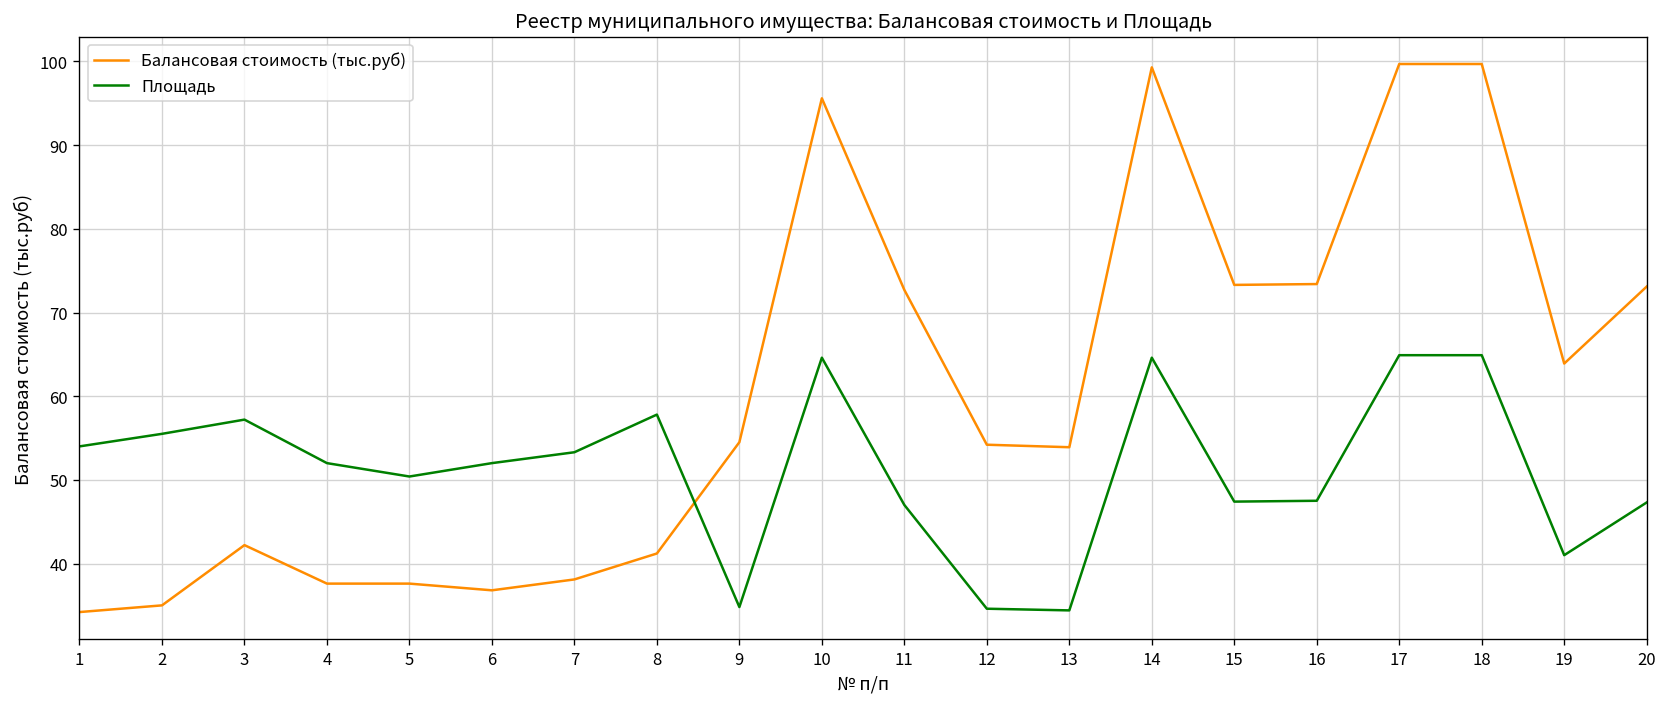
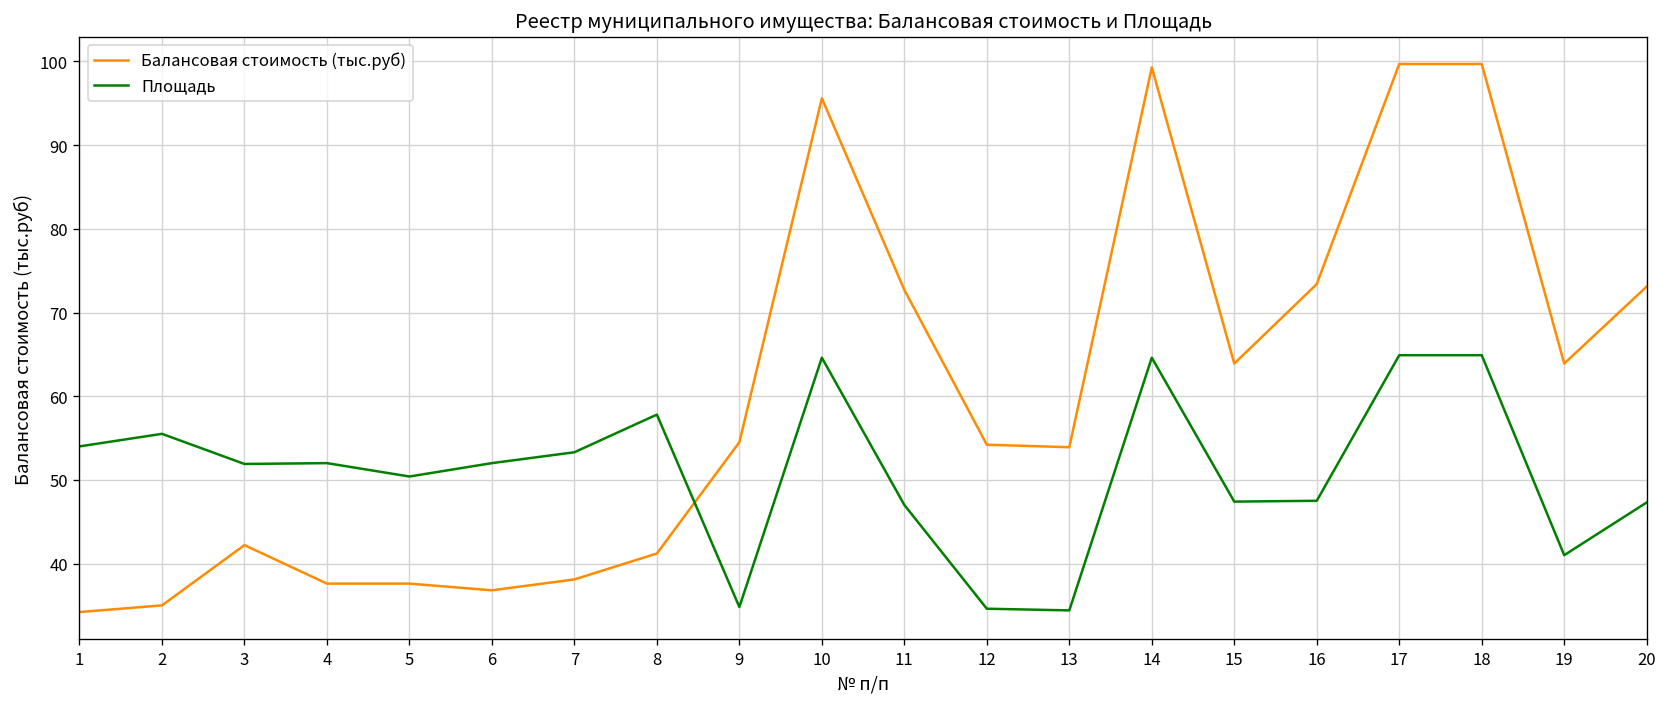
  {
    "Балансовая стоимость (тыс.руб)": {
      "1": 34,
      "2": 35,
      "3": 42,
      "4": 38,
      "5": 38,
      "6": 37,
      "7": 38,
      "8": 41,
      "9": 55,
      "10": 96,
      "11": 73,
      "12": 54,
      "13": 54,
      "14": 99,
-     "15": 73,
+     "15": 64,
      "16": 73,
      "17": 100,
      "18": 100,
      "19": 64,
      "20": 73
    },
    "Площадь": {
      "1": 54,
      "2": 56,
-     "3": 57,
+     "3": 52,
      "4": 52,
      "5": 50,
      "6": 52,
      "7": 53,
      "8": 58,
      "9": 35,
      "10": 65,
      "11": 47,
      "12": 35,
      "13": 34,
      "14": 65,
      "15": 47,
      "16": 48,
      "17": 65,
      "18": 65,
      "19": 41,
      "20": 47
    }
  }
